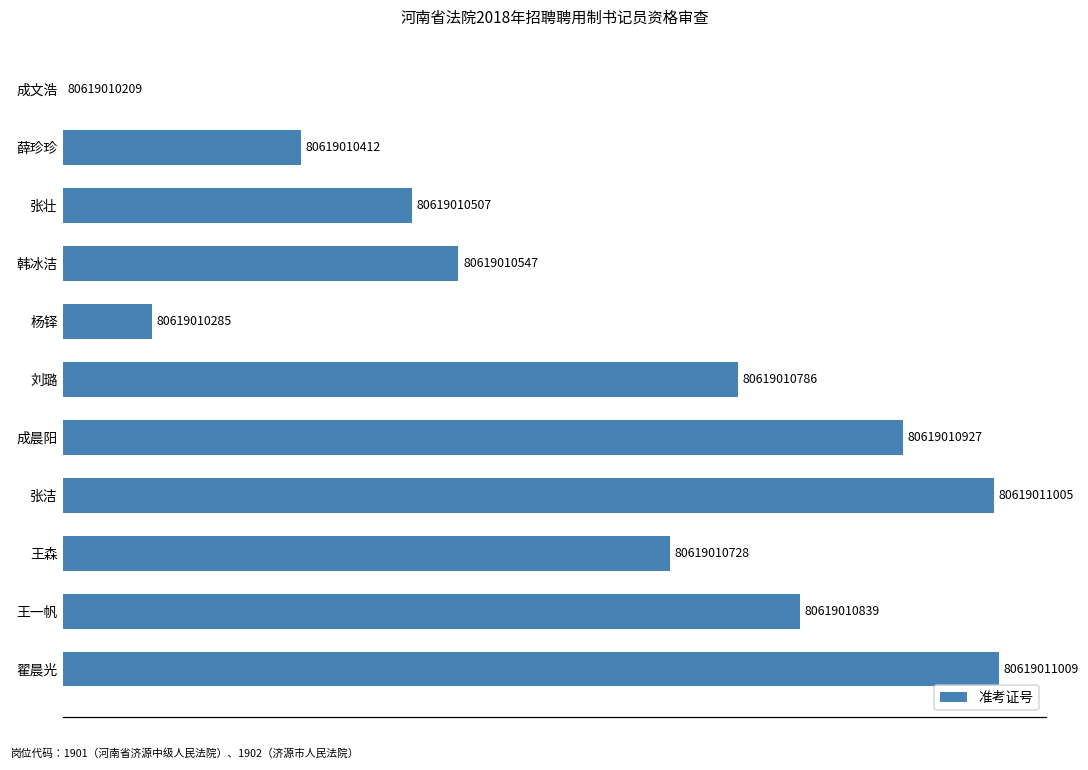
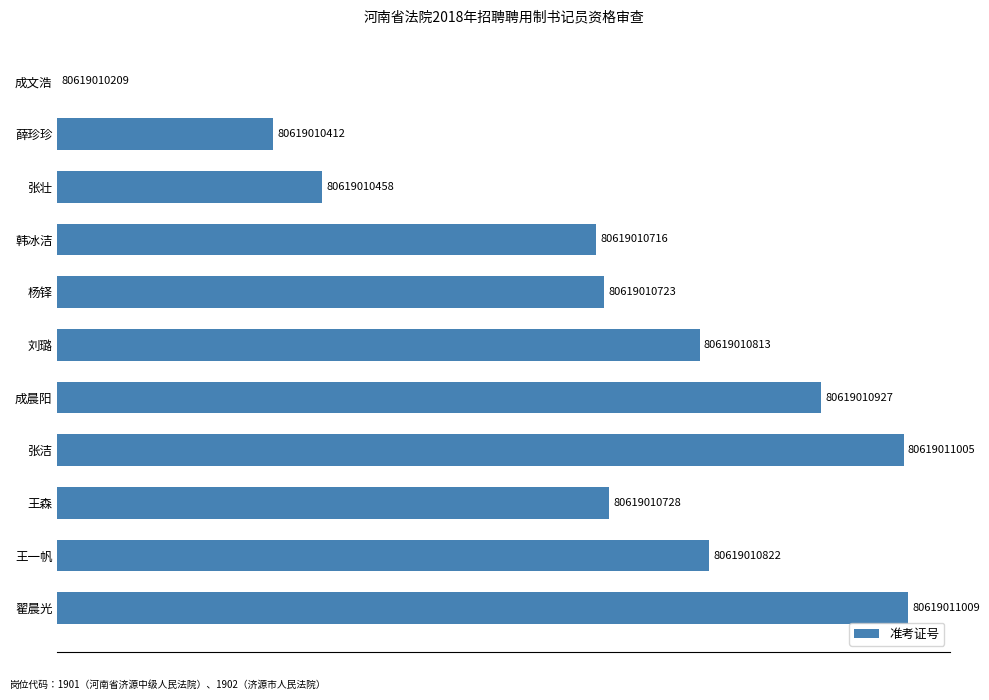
  {
-   "张壮": 80619010507,
-   "韩冰洁": 80619010547,
-   "杨铎": 80619010285,
-   "刘璐": 80619010786,
-   "王一帆": 80619010839
+   "张壮": 80619010458,
+   "韩冰洁": 80619010716,
+   "杨铎": 80619010723,
+   "刘璐": 80619010813,
+   "王一帆": 80619010822
  }
